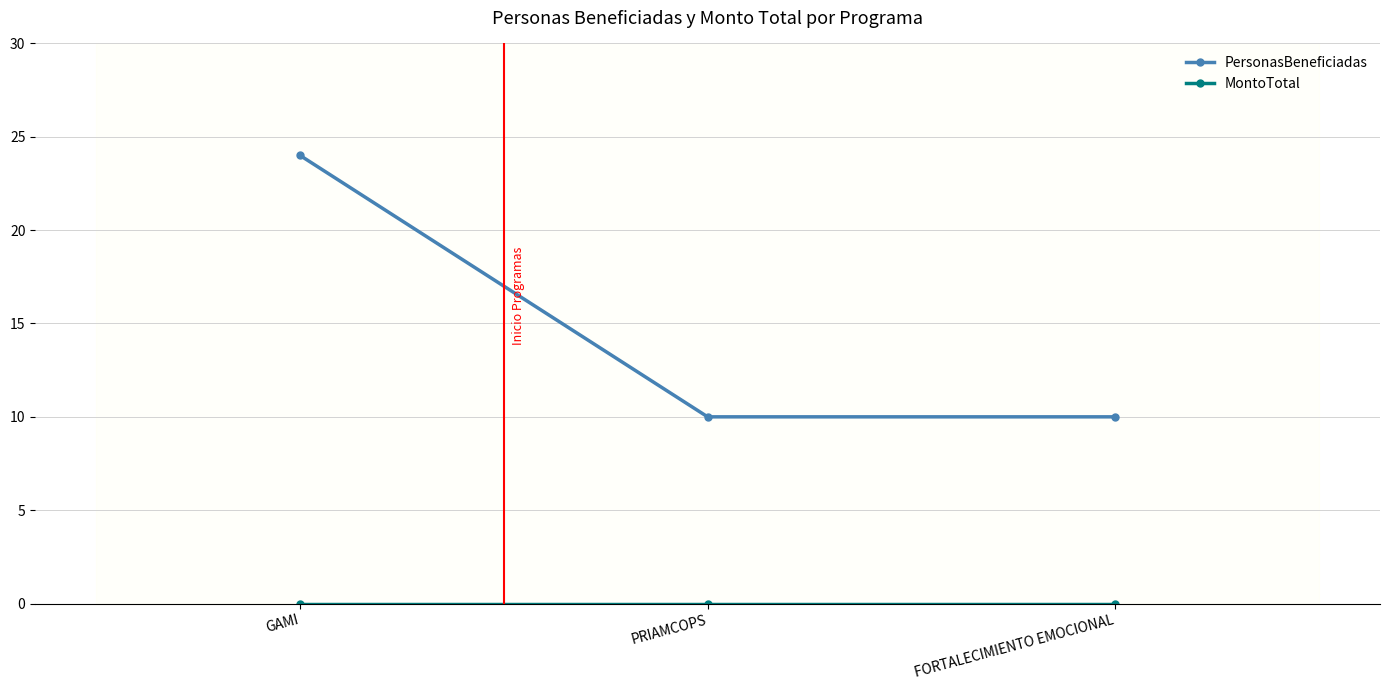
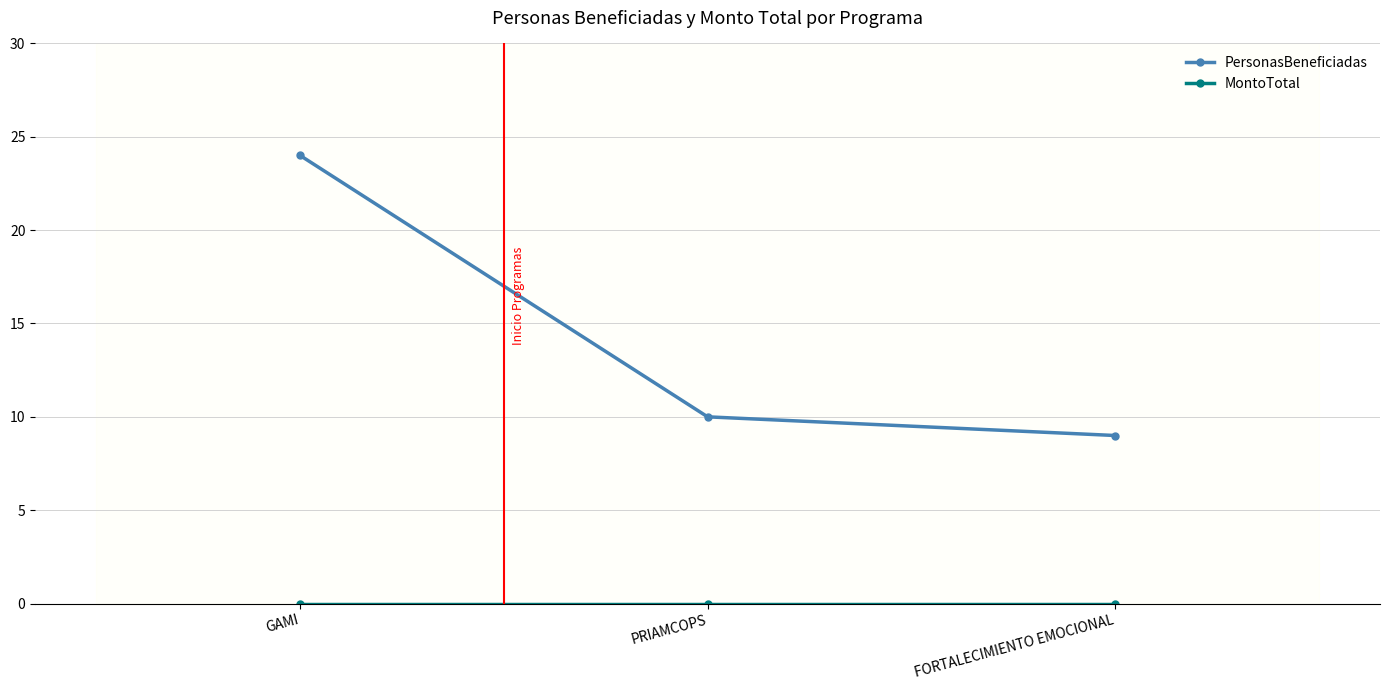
  {
    "PersonasBeneficiadas": {
      "GAMI": 24,
      "PRIAMCOPS": 10,
-     "FORTALECIMIENTO EMOCIONAL": 10
+     "FORTALECIMIENTO EMOCIONAL": 9
    },
    "MontoTotal": {
      "GAMI": 0,
      "PRIAMCOPS": 0,
      "FORTALECIMIENTO EMOCIONAL": 0
    }
  }
